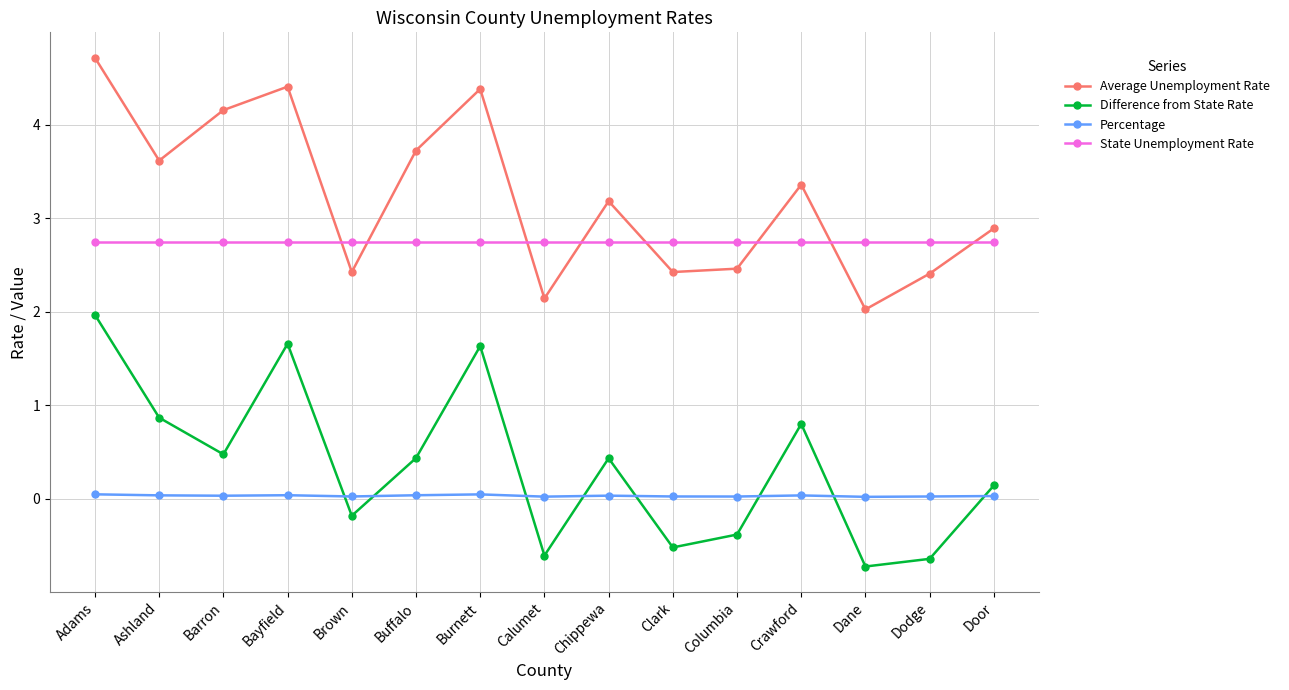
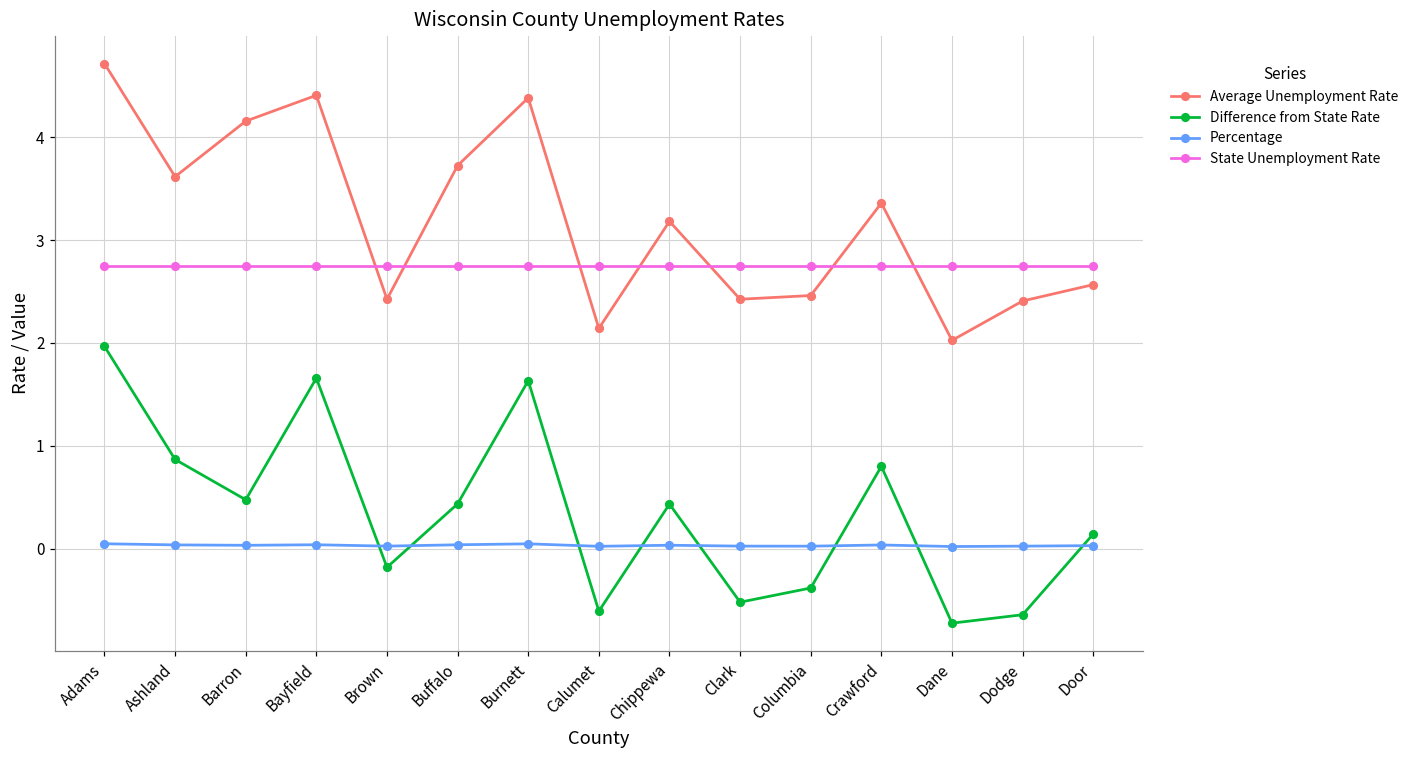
  {
    "Average Unemployment Rate": {
      "Adams": 4.7,
      "Ashland": 3.6,
      "Barron": 4.2,
      "Bayfield": 4.4,
      "Brown": 2.4,
      "Buffalo": 3.7,
      "Burnett": 4.4,
      "Calumet": 2.1,
      "Chippewa": 3.2,
      "Clark": 2.4,
      "Columbia": 2.5,
      "Crawford": 3.4,
      "Dane": 2.0,
      "Dodge": 2.4,
-     "Door": 2.9
+     "Door": 2.6
    },
    "Difference from State Rate": {
      "Adams": 2.0,
      "Ashland": 0.9,
      "Barron": 0.5,
      "Bayfield": 1.7,
      "Brown": -0.2,
      "Buffalo": 0.4,
      "Burnett": 1.6,
      "Calumet": -0.6,
      "Chippewa": 0.4,
      "Clark": -0.5,
      "Columbia": -0.4,
      "Crawford": 0.8,
      "Dane": -0.7,
      "Dodge": -0.6,
      "Door": 0.1
    },
    "Percentage": {
      "Adams": 0.0,
      "Ashland": 0.0,
      "Barron": 0.0,
      "Bayfield": 0.0,
      "Brown": 0.0,
      "Buffalo": 0.0,
      "Burnett": 0.0,
      "Calumet": 0.0,
      "Chippewa": 0.0,
      "Clark": 0.0,
      "Columbia": 0.0,
      "Crawford": 0.0,
      "Dane": 0.0,
      "Dodge": 0.0,
      "Door": 0.0
    },
    "State Unemployment Rate": {
      "Adams": 2.8,
      "Ashland": 2.8,
      "Barron": 2.8,
      "Bayfield": 2.8,
      "Brown": 2.8,
      "Buffalo": 2.8,
      "Burnett": 2.8,
      "Calumet": 2.8,
      "Chippewa": 2.8,
      "Clark": 2.8,
      "Columbia": 2.8,
      "Crawford": 2.8,
      "Dane": 2.8,
      "Dodge": 2.8,
      "Door": 2.8
    }
  }
